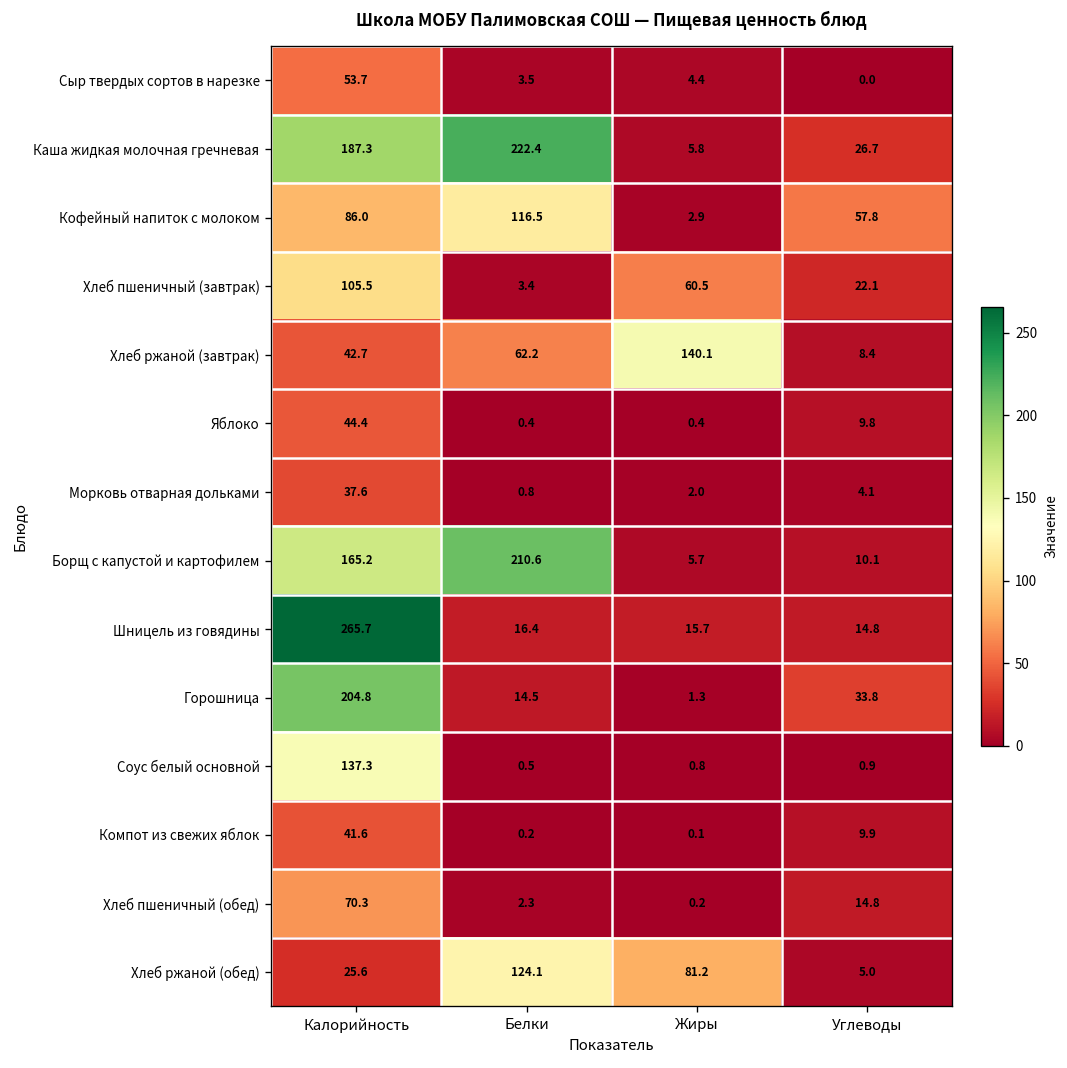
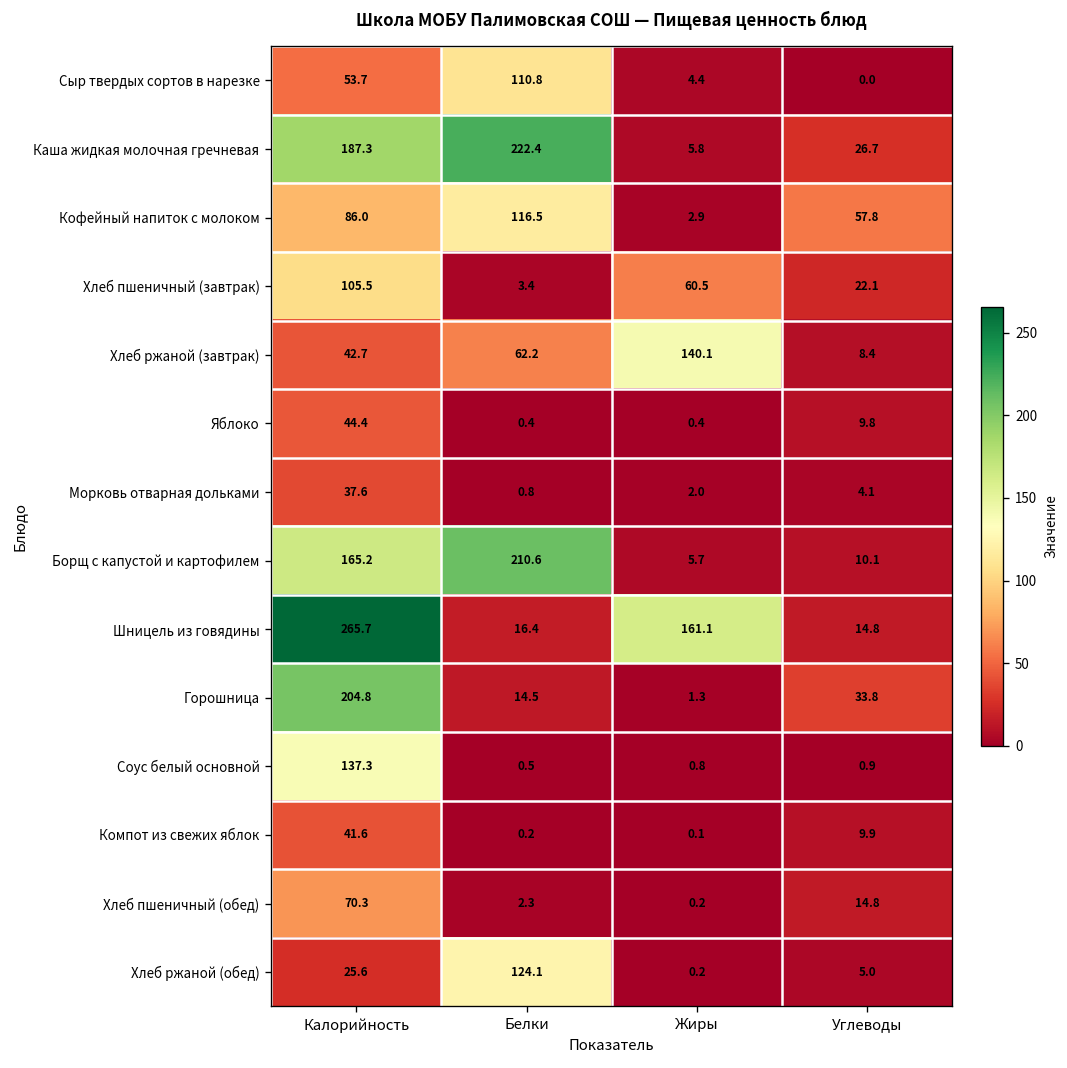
  {
    "Сыр твердых сортов в нарезке": {
      "Калорийность": 53.7,
-     "Белки": 3.5,
+     "Белки": 110.8,
      "Жиры": 4.4,
      "Углеводы": 0.0
    },
    "Каша жидкая молочная гречневая": {
      "Калорийность": 187.3,
      "Белки": 222.4,
      "Жиры": 5.8,
      "Углеводы": 26.7
    },
    "Кофейный напиток с молоком": {
      "Калорийность": 86.0,
      "Белки": 116.5,
      "Жиры": 2.9,
      "Углеводы": 57.8
    },
    "Хлеб пшеничный (завтрак)": {
      "Калорийность": 105.5,
      "Белки": 3.4,
      "Жиры": 60.5,
      "Углеводы": 22.1
    },
    "Хлеб ржаной (завтрак)": {
      "Калорийность": 42.7,
      "Белки": 62.2,
      "Жиры": 140.1,
      "Углеводы": 8.4
    },
    "Яблоко": {
      "Калорийность": 44.4,
      "Белки": 0.4,
      "Жиры": 0.4,
      "Углеводы": 9.8
    },
    "Морковь отварная дольками": {
      "Калорийность": 37.6,
      "Белки": 0.8,
      "Жиры": 2.0,
      "Углеводы": 4.1
    },
    "Борщ с капустой и картофилем": {
      "Калорийность": 165.2,
      "Белки": 210.6,
      "Жиры": 5.7,
      "Углеводы": 10.1
    },
    "Шницель из говядины": {
      "Калорийность": 265.7,
      "Белки": 16.4,
-     "Жиры": 15.7,
+     "Жиры": 161.1,
      "Углеводы": 14.8
    },
    "Горошница": {
      "Калорийность": 204.8,
      "Белки": 14.5,
      "Жиры": 1.3,
      "Углеводы": 33.8
    },
    "Соус белый основной": {
      "Калорийность": 137.3,
      "Белки": 0.5,
      "Жиры": 0.8,
      "Углеводы": 0.9
    },
    "Компот из свежих яблок": {
      "Калорийность": 41.6,
      "Белки": 0.2,
      "Жиры": 0.1,
      "Углеводы": 9.9
    },
    "Хлеб пшеничный (обед)": {
      "Калорийность": 70.3,
      "Белки": 2.3,
      "Жиры": 0.2,
      "Углеводы": 14.8
    },
    "Хлеб ржаной (обед)": {
      "Калорийность": 25.6,
      "Белки": 124.1,
-     "Жиры": 81.2,
+     "Жиры": 0.2,
      "Углеводы": 5.0
    }
  }
